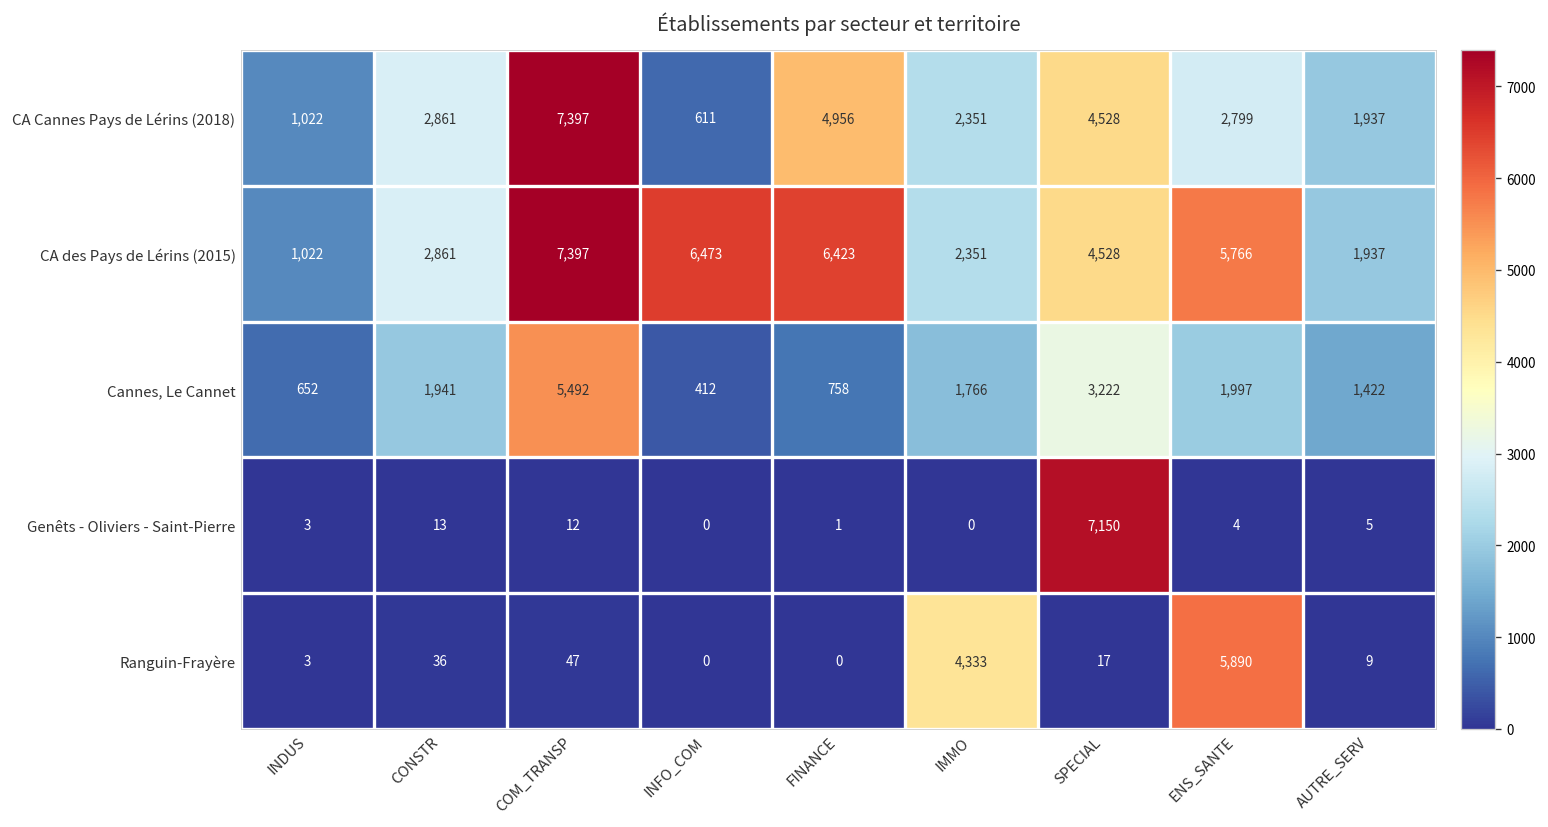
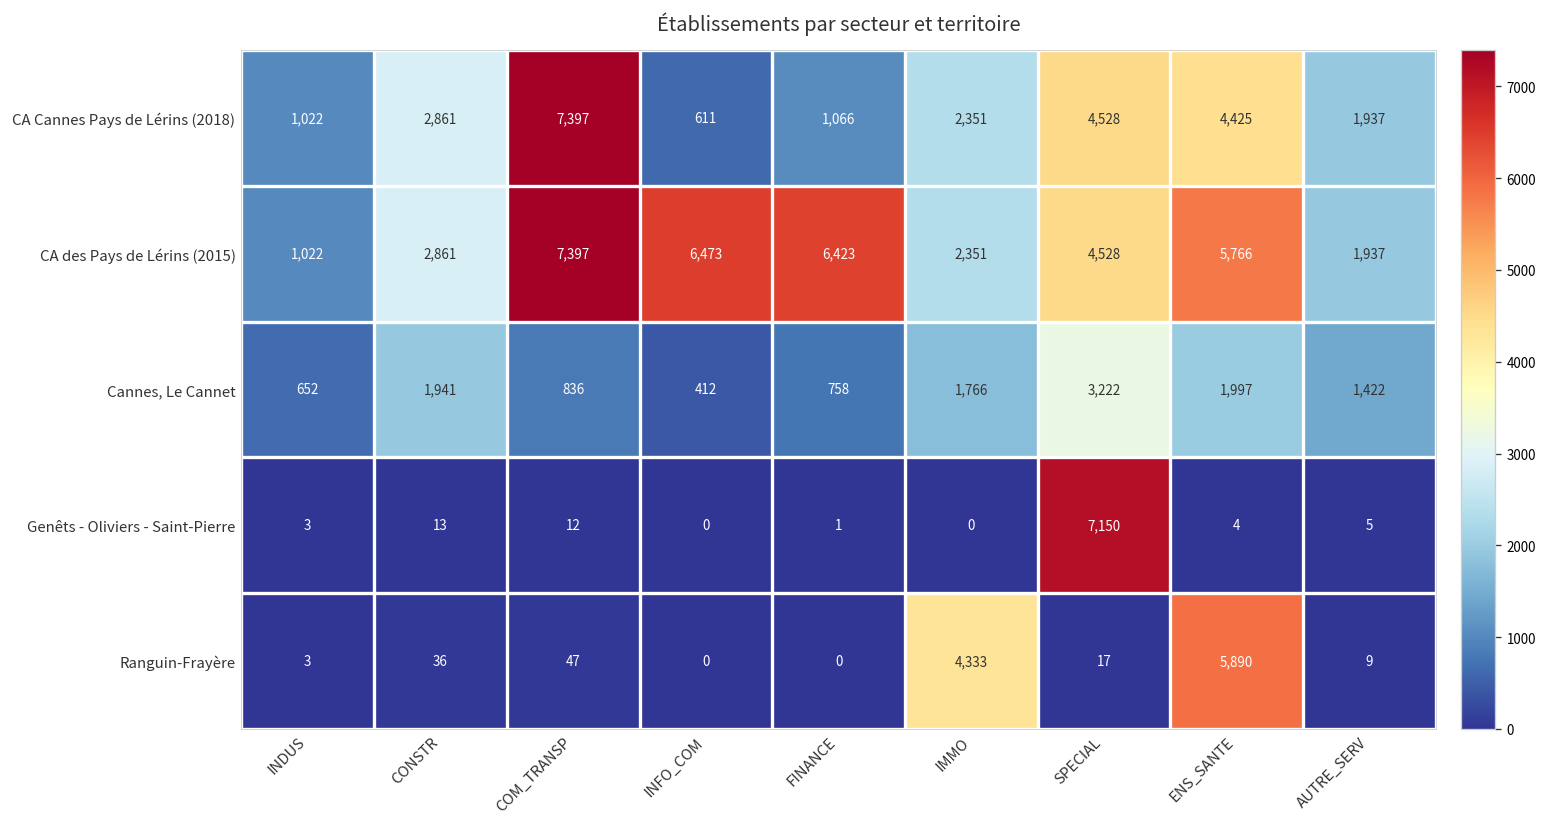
  {
    "CA Cannes Pays de Lérins (2018)": {
      "INDUS": "1,022",
      "CONSTR": "2,861",
      "COM_TRANSP": "7,397",
      "INFO_COM": "611",
-     "FINANCE": "4,956",
+     "FINANCE": "1,066",
      "IMMO": "2,351",
      "SPECIAL": "4,528",
-     "ENS_SANTE": "2,799",
+     "ENS_SANTE": "4,425",
      "AUTRE_SERV": "1,937"
    },
    "CA des Pays de Lérins (2015)": {
      "INDUS": "1,022",
      "CONSTR": "2,861",
      "COM_TRANSP": "7,397",
      "INFO_COM": "6,473",
      "FINANCE": "6,423",
      "IMMO": "2,351",
      "SPECIAL": "4,528",
      "ENS_SANTE": "5,766",
      "AUTRE_SERV": "1,937"
    },
    "Cannes, Le Cannet": {
      "INDUS": "652",
      "CONSTR": "1,941",
-     "COM_TRANSP": "5,492",
+     "COM_TRANSP": "836",
      "INFO_COM": "412",
      "FINANCE": "758",
      "IMMO": "1,766",
      "SPECIAL": "3,222",
      "ENS_SANTE": "1,997",
      "AUTRE_SERV": "1,422"
    },
    "Genêts - Oliviers - Saint-Pierre": {
      "INDUS": "3",
      "CONSTR": "13",
      "COM_TRANSP": "12",
      "INFO_COM": "0",
      "FINANCE": "1",
      "IMMO": "0",
      "SPECIAL": "7,150",
      "ENS_SANTE": "4",
      "AUTRE_SERV": "5"
    },
    "Ranguin-Frayère": {
      "INDUS": "3",
      "CONSTR": "36",
      "COM_TRANSP": "47",
      "INFO_COM": "0",
      "FINANCE": "0",
      "IMMO": "4,333",
      "SPECIAL": "17",
      "ENS_SANTE": "5,890",
      "AUTRE_SERV": "9"
    }
  }
